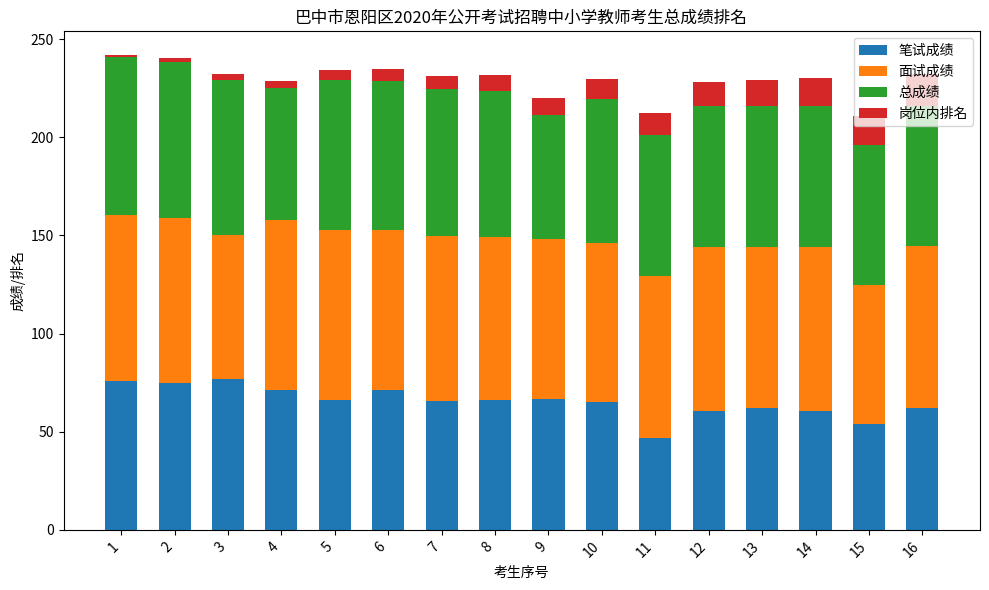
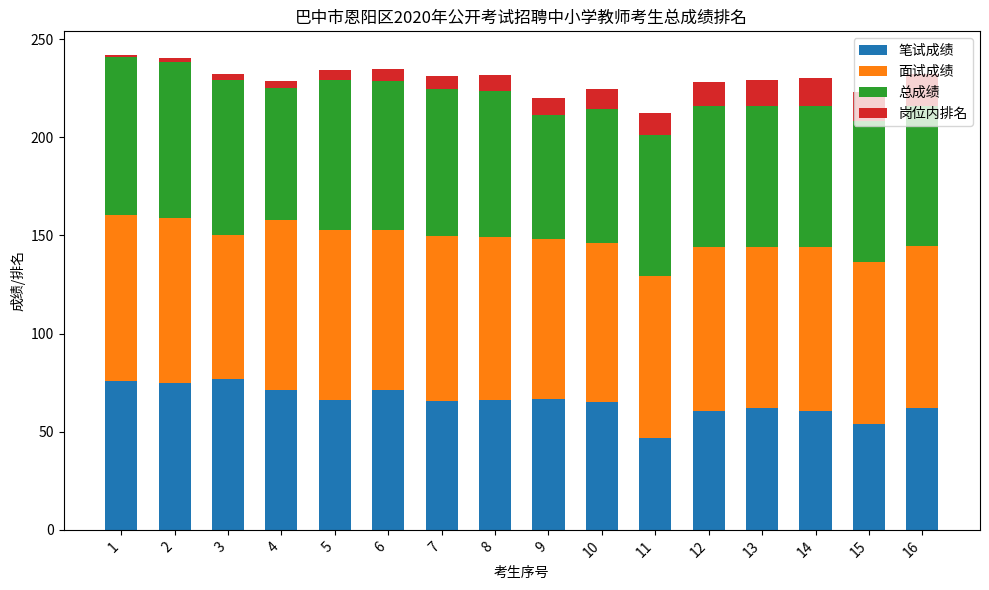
  {
    "笔试成绩": {
      "1": 76,
      "2": 75,
      "3": 77,
      "4": 72,
      "5": 66,
      "6": 72,
      "7": 66,
      "8": 66,
      "9": 67,
      "10": 65,
      "11": 47,
      "12": 61,
      "13": 62,
      "14": 61,
      "15": 54,
      "16": 62
    },
    "面试成绩": {
      "1": 85,
      "2": 84,
      "3": 73,
      "4": 86,
      "5": 87,
      "6": 81,
      "7": 84,
      "8": 83,
      "9": 82,
      "10": 81,
      "11": 83,
      "12": 84,
      "13": 82,
      "14": 84,
-     "15": 71,
+     "15": 83,
      "16": 83
    },
    "总成绩": {
      "1": 80,
      "2": 79,
      "3": 79,
      "4": 67,
      "5": 76,
      "6": 76,
      "7": 75,
      "8": 75,
      "9": 63,
-     "10": 73,
+     "10": 68,
      "11": 72,
      "12": 72,
      "13": 72,
      "14": 72
    },
    "岗位内排名": {
      "2": 2,
      "3": 3,
      "4": 4,
      "5": 5,
      "6": 6,
      "7": 7,
      "8": 8,
      "9": 9,
      "10": 10,
      "11": 11,
      "12": 12,
      "13": 13,
      "14": 14
    }
  }
